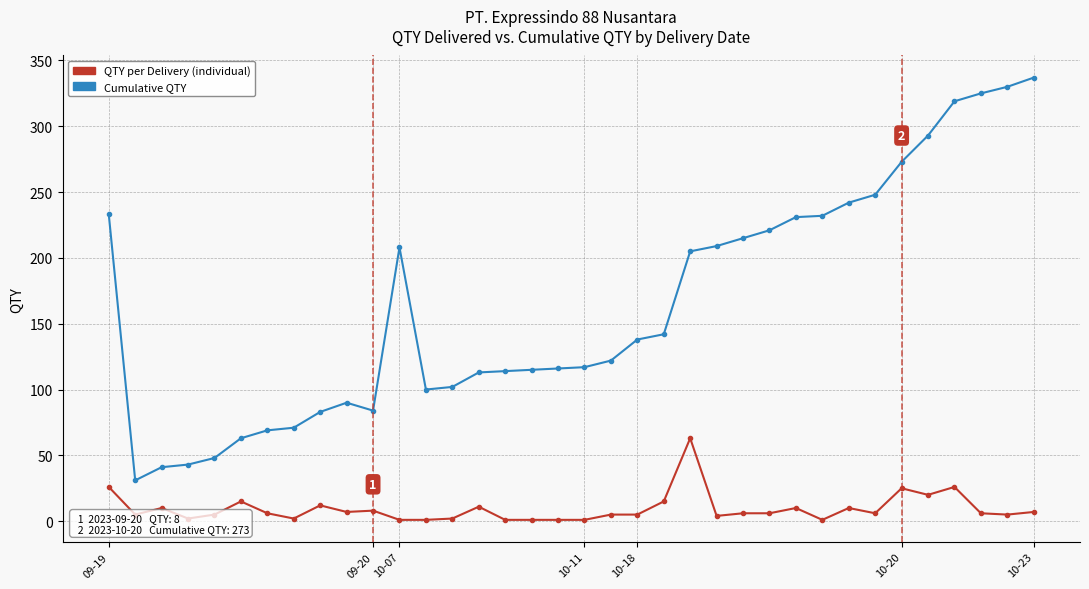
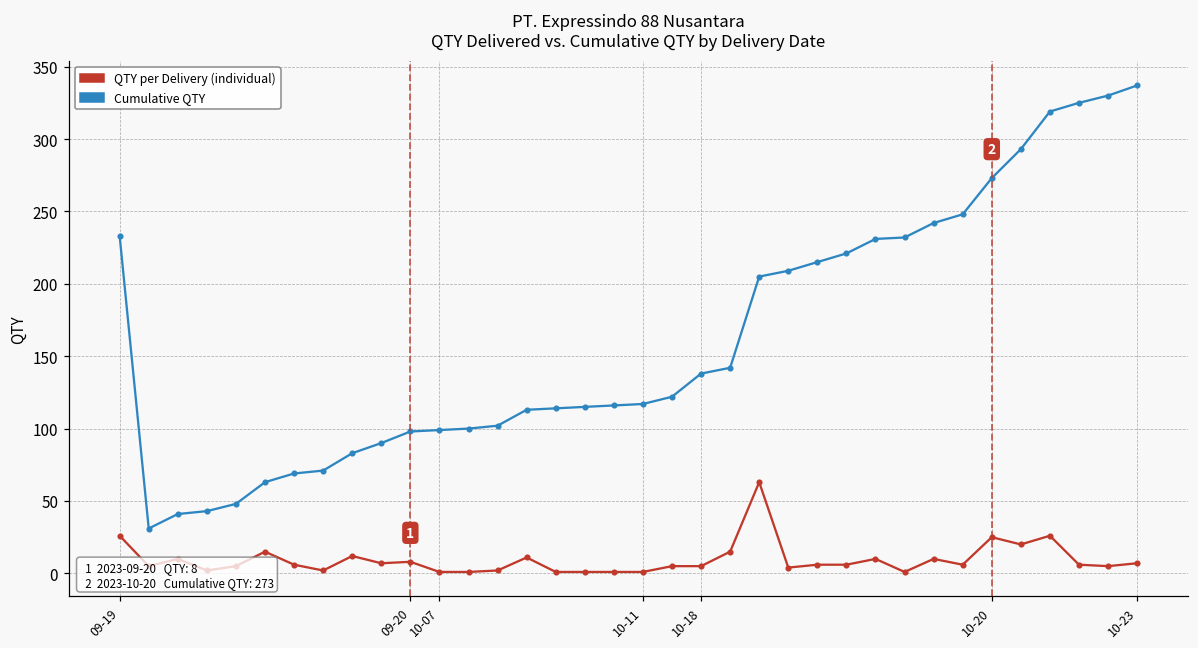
  {
    "Cumulative QTY": {
      "09-19": 233,
-     "09-20": 84,
-     "10-07": 208,
+     "09-20": 98,
+     "10-07": 99,
      "10-11": 117,
      "10-18": 138,
      "10-23": 337
    }
  }
